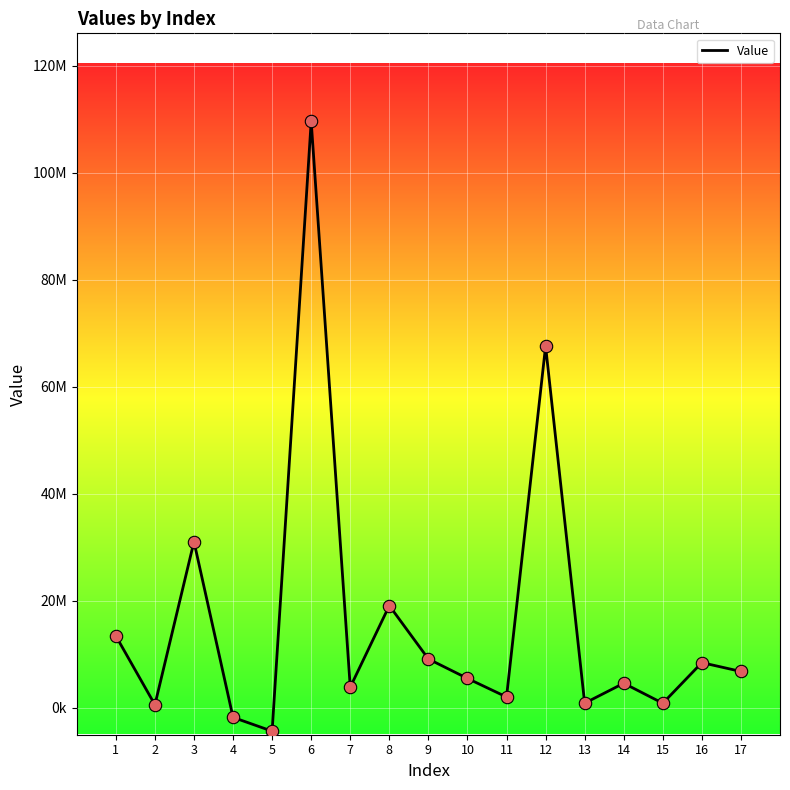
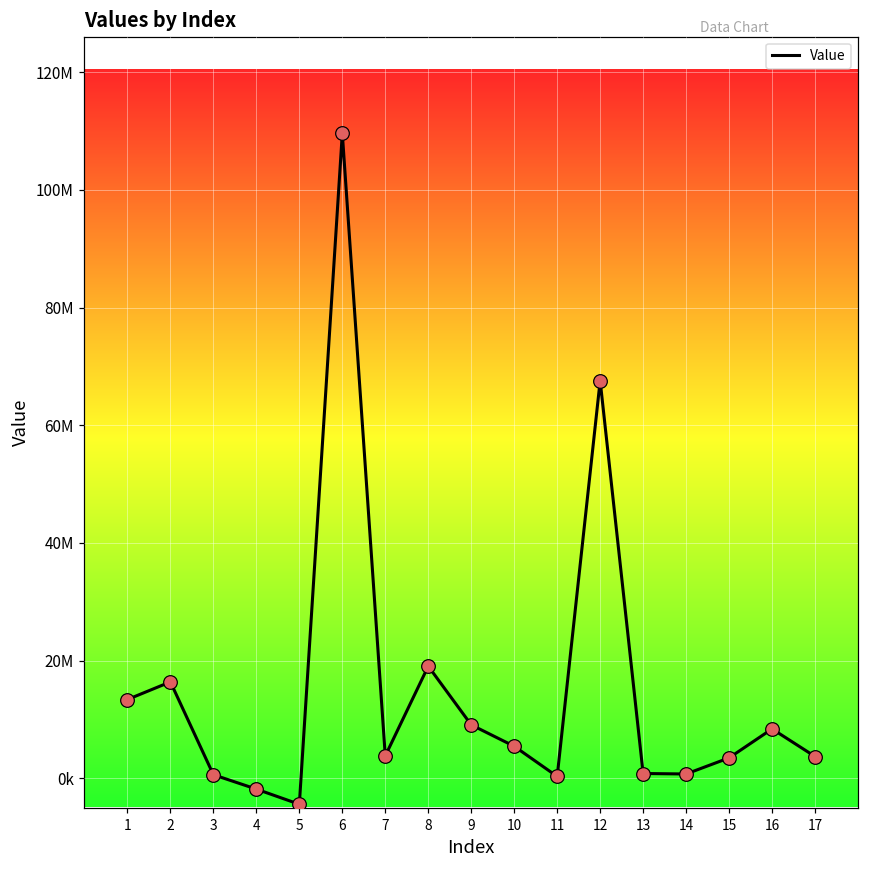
  {
    "1": 13000000,
-   "2": 1000000,
-   "3": 31000000,
+   "2": 16000000,
+   "3": 1000000,
    "4": -2000000,
    "5": -4000000,
    "6": 110000000,
    "7": 4000000,
    "8": 19000000,
    "9": 9000000,
    "10": 5000000,
-   "11": 2000000,
+   "11": 0,
    "12": 68000000,
    "13": 1000000,
-   "14": 5000000,
-   "15": 1000000,
+   "14": 1000000,
+   "15": 3000000,
    "16": 8000000,
-   "17": 7000000
+   "17": 4000000
  }
